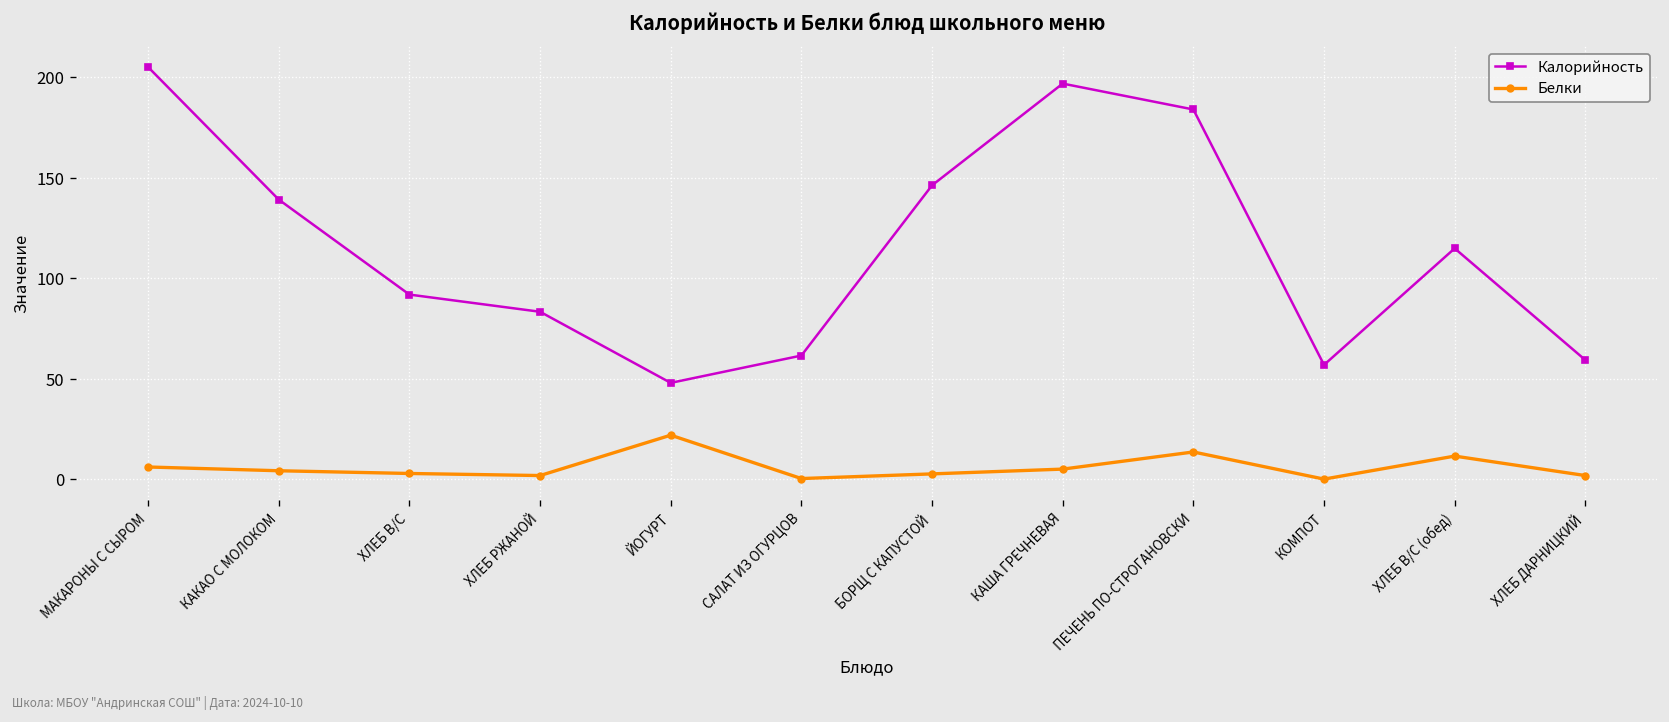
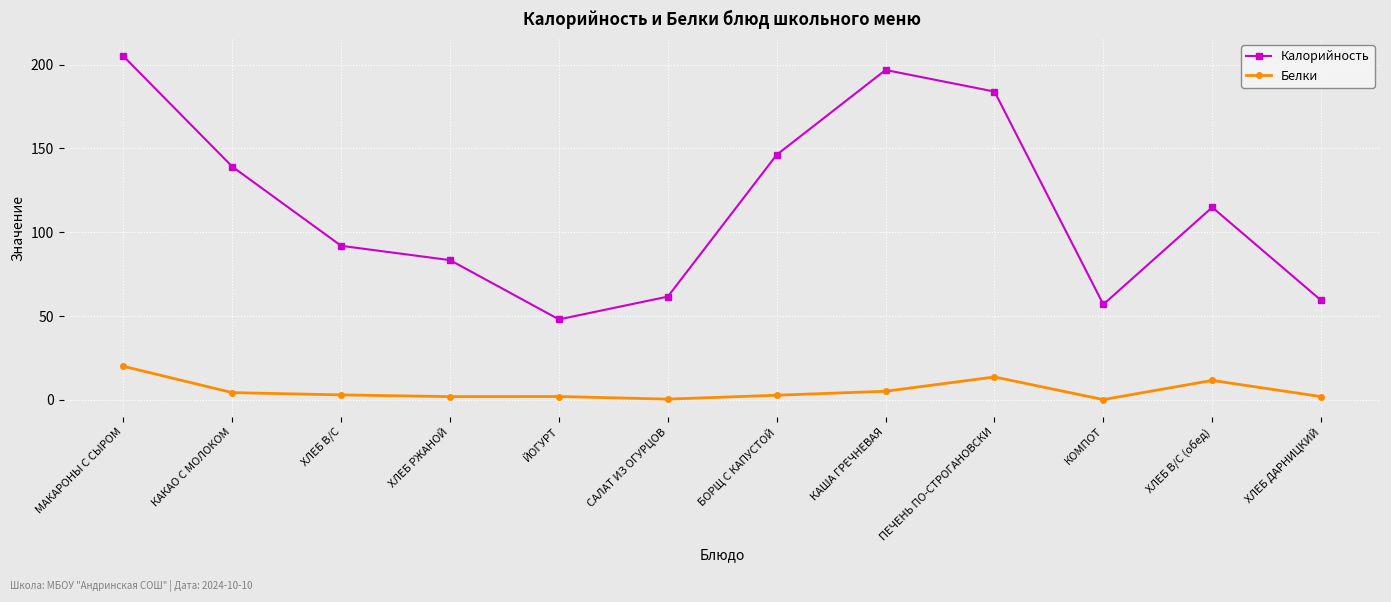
  {
    "Калорийность": {
      "МАКАРОНЫ С СЫРОМ": 205,
      "КАКАО С МОЛОКОМ": 139,
      "ХЛЕБ В/С": 92,
      "ХЛЕБ РЖАНОЙ": 83,
      "ЙОГУРТ": 48,
      "САЛАТ ИЗ ОГУРЦОВ": 62,
      "БОРЩ С КАПУСТОЙ": 146,
      "КАША ГРЕЧНЕВАЯ": 197,
      "ПЕЧЕНЬ ПО-СТРОГАНОВСКИ": 184,
      "КОМПОТ": 57,
      "ХЛЕБ В/С (обед)": 115,
      "ХЛЕБ ДАРНИЦКИЙ": 59
    },
    "Белки": {
-     "МАКАРОНЫ С СЫРОМ": 6,
+     "МАКАРОНЫ С СЫРОМ": 20,
      "КАКАО С МОЛОКОМ": 4,
      "ХЛЕБ В/С": 3,
      "ХЛЕБ РЖАНОЙ": 2,
-     "ЙОГУРТ": 22,
+     "ЙОГУРТ": 2,
      "САЛАТ ИЗ ОГУРЦОВ": 0,
      "БОРЩ С КАПУСТОЙ": 3,
      "КАША ГРЕЧНЕВАЯ": 5,
      "ПЕЧЕНЬ ПО-СТРОГАНОВСКИ": 14,
      "КОМПОТ": 0,
      "ХЛЕБ В/С (обед)": 12,
      "ХЛЕБ ДАРНИЦКИЙ": 2
    }
  }
